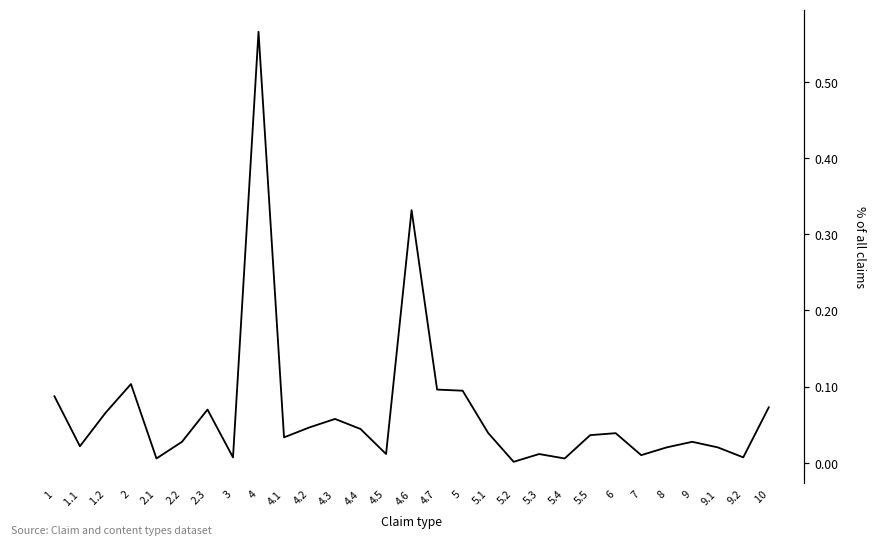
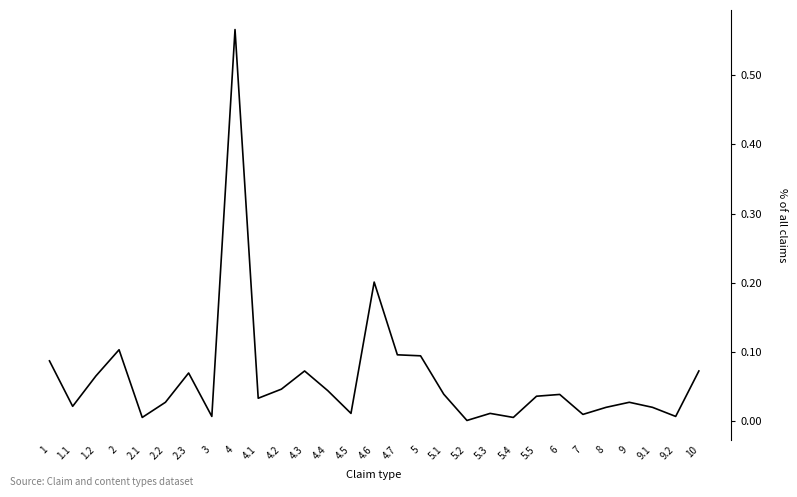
  {
    "1": 0.09,
    "1.1": 0.02,
    "1.2": 0.07,
    "2": 0.10,
    "2.1": 0.01,
    "2.2": 0.03,
    "2.3": 0.07,
    "3": 0.01,
    "4": 0.57,
    "4.1": 0.03,
    "4.2": 0.05,
-   "4.3": 0.06,
+   "4.3": 0.07,
    "4.4": 0.04,
    "4.5": 0.01,
-   "4.6": 0.33,
+   "4.6": 0.20,
    "4.7": 0.10,
    "5": 0.09,
    "5.1": 0.04,
    "5.2": 0.00,
    "5.3": 0.01,
    "5.4": 0.01,
    "5.5": 0.04,
    "6": 0.04,
    "7": 0.01,
    "8": 0.02,
    "9": 0.03,
    "9.1": 0.02,
    "9.2": 0.01,
    "10": 0.07
  }
